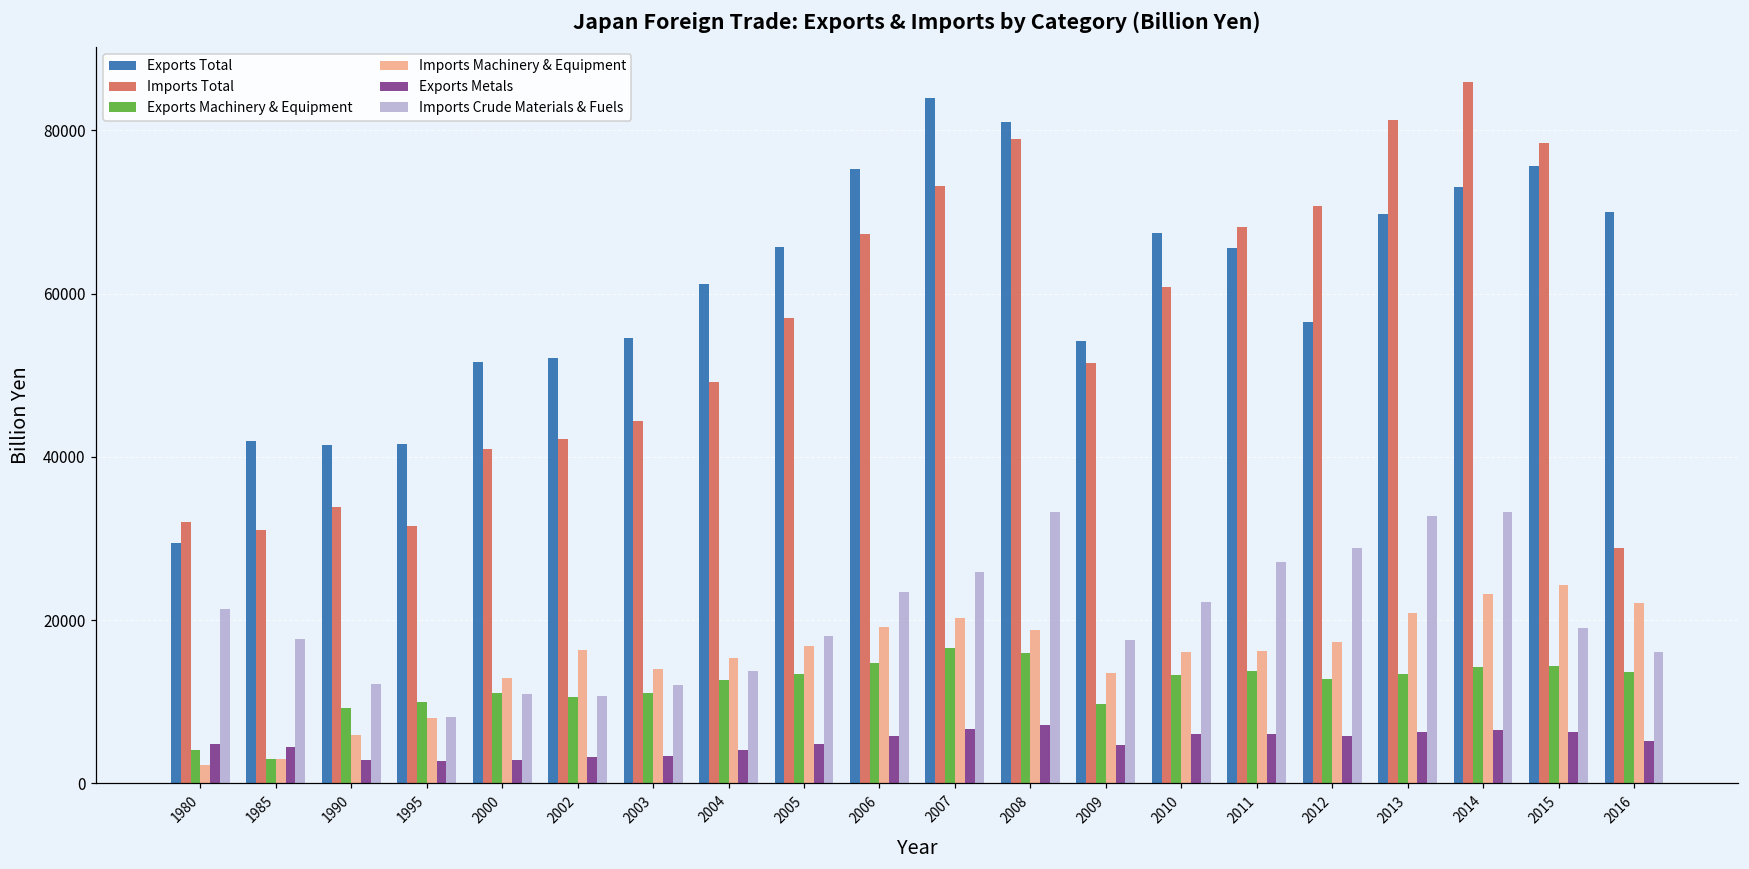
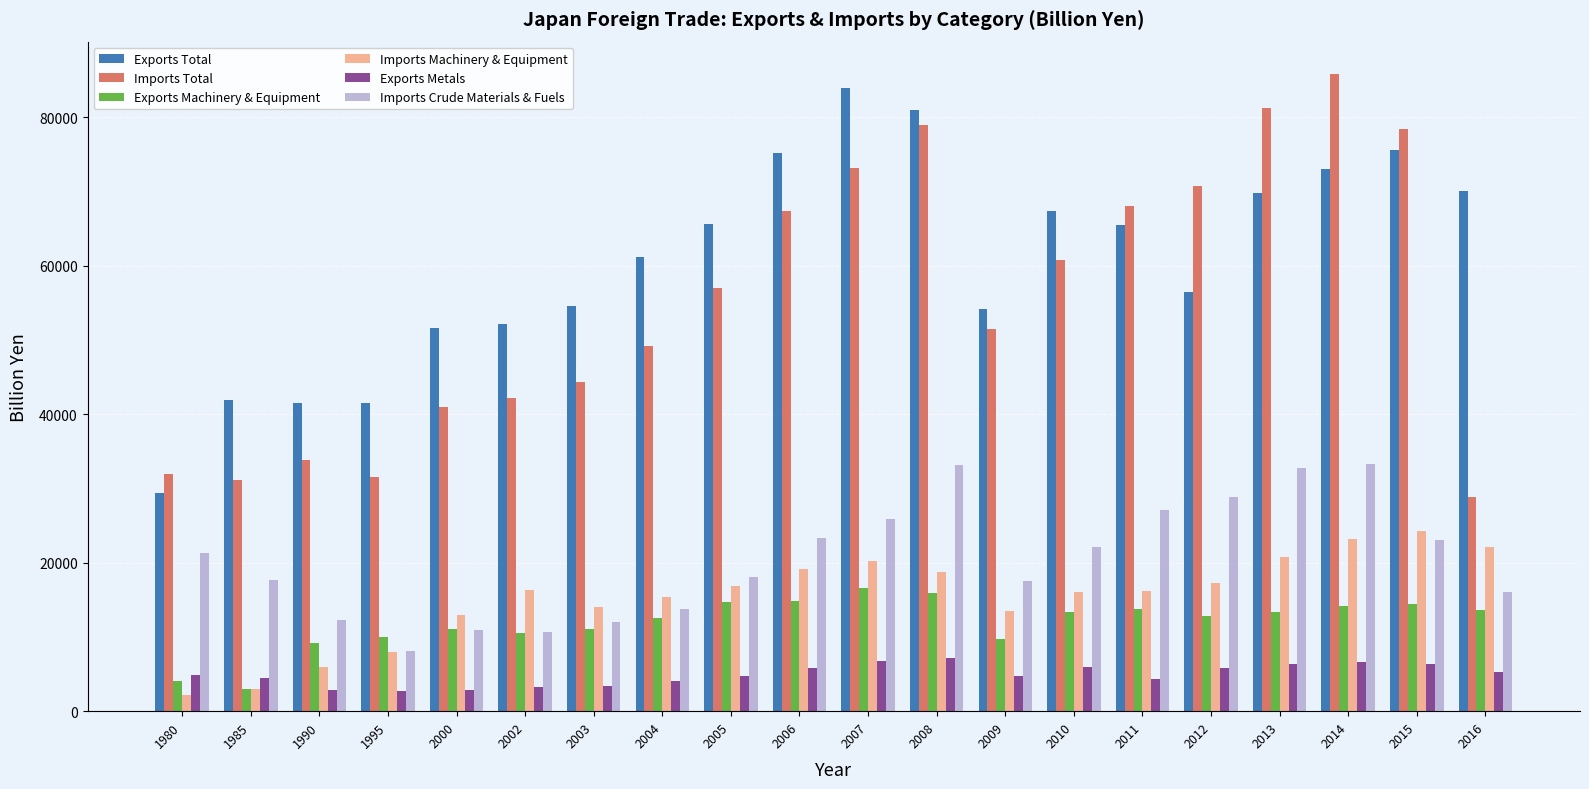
  {
    "Exports Total": {
      "1980": 29000,
      "1985": 42000,
      "1990": 41000,
      "1995": 42000,
      "2000": 52000,
      "2002": 52000,
      "2003": 55000,
      "2004": 61000,
      "2005": 66000,
      "2006": 75000,
      "2007": 84000,
      "2008": 81000,
      "2009": 54000,
      "2010": 67000,
      "2011": 66000,
      "2012": 57000,
      "2013": 70000,
      "2014": 73000,
      "2015": 76000,
      "2016": 70000
    },
    "Imports Total": {
      "1980": 32000,
      "1985": 31000,
      "1990": 34000,
      "1995": 32000,
      "2000": 41000,
      "2002": 42000,
      "2003": 44000,
      "2004": 49000,
      "2005": 57000,
      "2006": 67000,
      "2007": 73000,
      "2008": 79000,
      "2009": 51000,
      "2010": 61000,
      "2011": 68000,
      "2012": 71000,
      "2013": 81000,
      "2014": 86000,
      "2015": 78000,
      "2016": 29000
    },
    "Exports Machinery & Equipment": {
      "1980": 4000,
      "1985": 3000,
      "1990": 9000,
      "1995": 10000,
      "2000": 11000,
      "2002": 11000,
      "2003": 11000,
      "2004": 13000,
-     "2005": 13000,
+     "2005": 15000,
      "2006": 15000,
      "2007": 17000,
      "2008": 16000,
      "2009": 10000,
      "2010": 13000,
      "2011": 14000,
      "2012": 13000,
      "2013": 13000,
      "2014": 14000,
      "2015": 14000,
      "2016": 14000
    },
    "Imports Machinery & Equipment": {
      "1980": 2000,
      "1985": 3000,
      "1990": 6000,
      "1995": 8000,
      "2000": 13000,
      "2002": 16000,
      "2003": 14000,
      "2004": 15000,
      "2005": 17000,
      "2006": 19000,
      "2007": 20000,
      "2008": 19000,
      "2009": 14000,
      "2010": 16000,
      "2011": 16000,
      "2012": 17000,
      "2013": 21000,
      "2014": 23000,
      "2015": 24000,
      "2016": 22000
    },
    "Exports Metals": {
      "1980": 5000,
      "1985": 4000,
      "1990": 3000,
      "1995": 3000,
      "2000": 3000,
      "2002": 3000,
      "2003": 3000,
      "2004": 4000,
      "2005": 5000,
      "2006": 6000,
      "2007": 7000,
      "2008": 7000,
      "2009": 5000,
      "2010": 6000,
-     "2011": 6000,
+     "2011": 4000,
      "2012": 6000,
      "2013": 6000,
      "2014": 7000,
      "2015": 6000,
      "2016": 5000
    },
    "Imports Crude Materials & Fuels": {
      "1980": 21000,
      "1985": 18000,
      "1990": 12000,
      "1995": 8000,
      "2000": 11000,
      "2002": 11000,
      "2003": 12000,
      "2004": 14000,
      "2005": 18000,
      "2006": 23000,
      "2007": 26000,
      "2008": 33000,
      "2009": 18000,
      "2010": 22000,
      "2011": 27000,
      "2012": 29000,
      "2013": 33000,
      "2014": 33000,
-     "2015": 19000,
+     "2015": 23000,
      "2016": 16000
    }
  }
